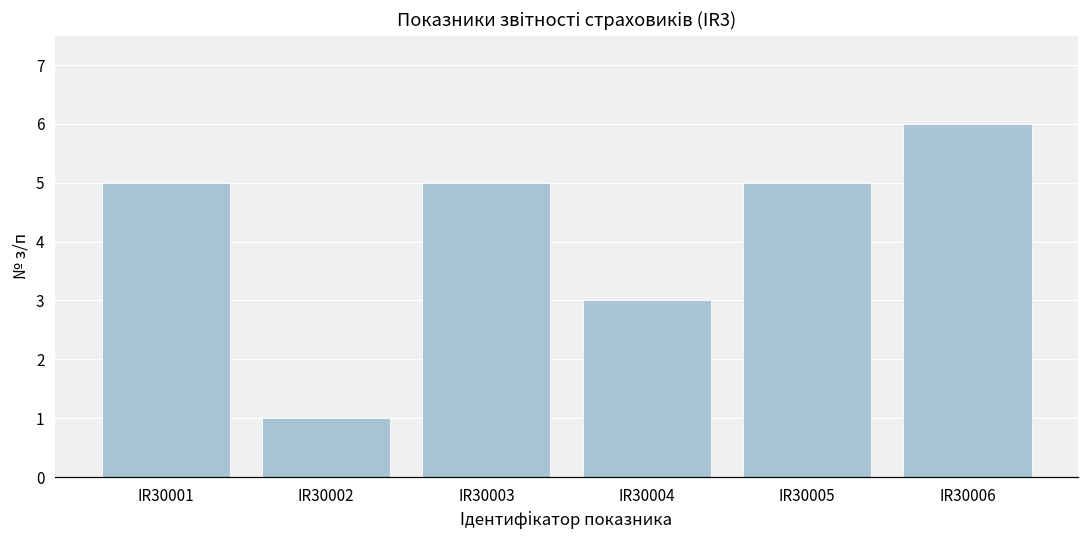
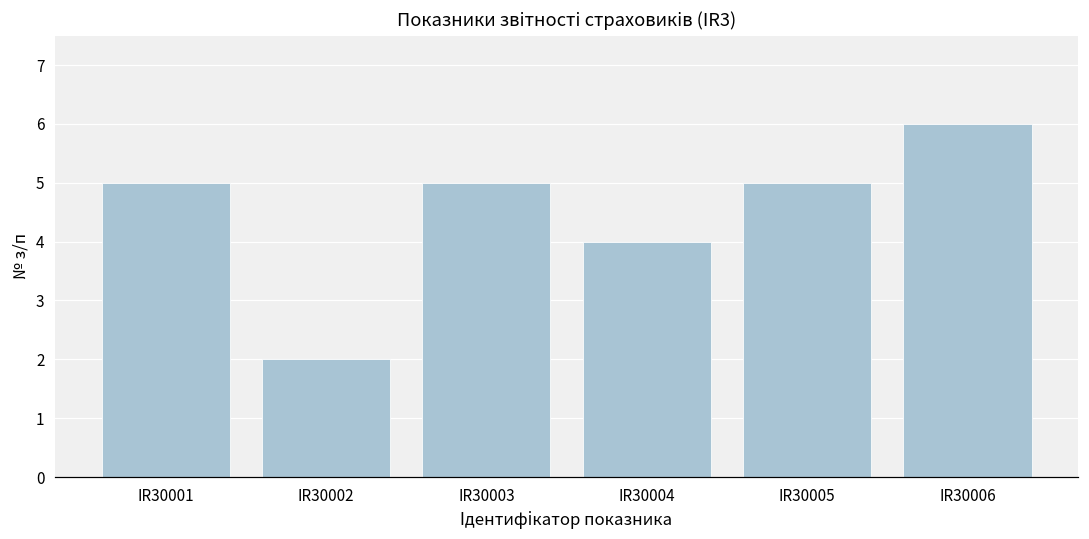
  {
    "IR30001": 5,
-   "IR30002": 1,
+   "IR30002": 2,
    "IR30003": 5,
-   "IR30004": 3,
+   "IR30004": 4,
    "IR30005": 5,
    "IR30006": 6
  }
